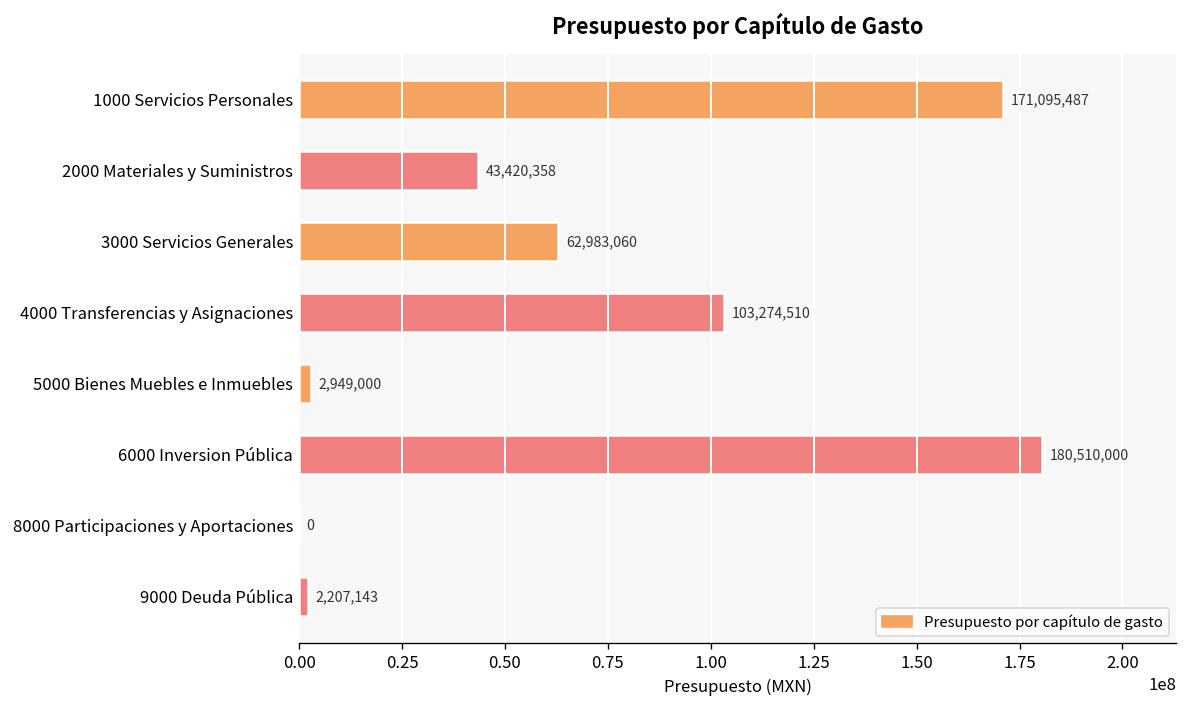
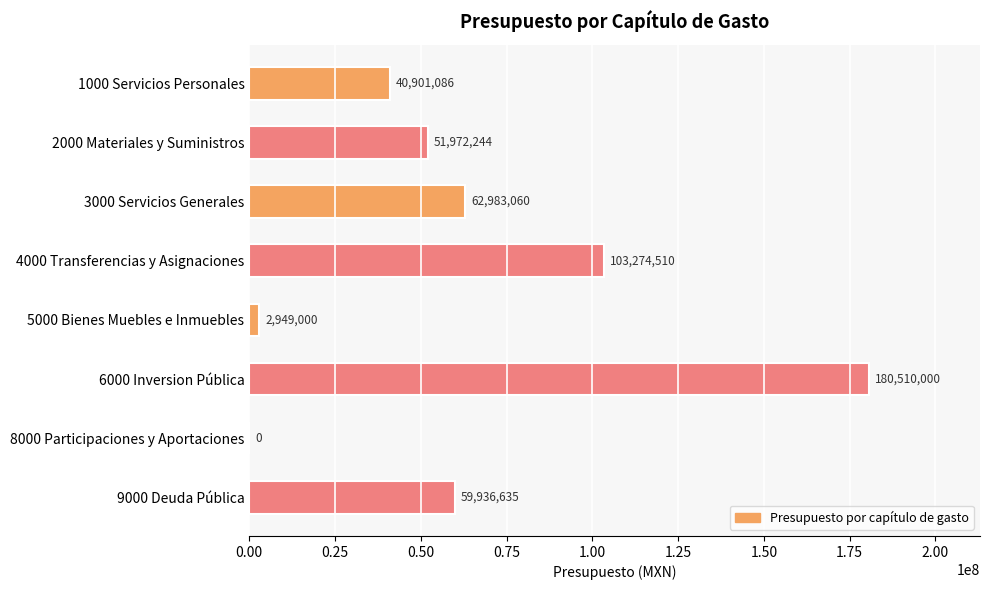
  {
-   "1000 Servicios Personales": "171,095,487",
-   "2000 Materiales y Suministros": "43,420,358",
+   "1000 Servicios Personales": "40,901,086",
+   "2000 Materiales y Suministros": "51,972,244",
    "3000 Servicios Generales": "62,983,060",
    "4000 Transferencias y Asignaciones": "103,274,510",
    "5000 Bienes Muebles e Inmuebles": "2,949,000",
    "6000 Inversion Pública": "180,510,000",
    "8000 Participaciones y Aportaciones": "0",
-   "9000 Deuda Pública": "2,207,143"
+   "9000 Deuda Pública": "59,936,635"
  }
